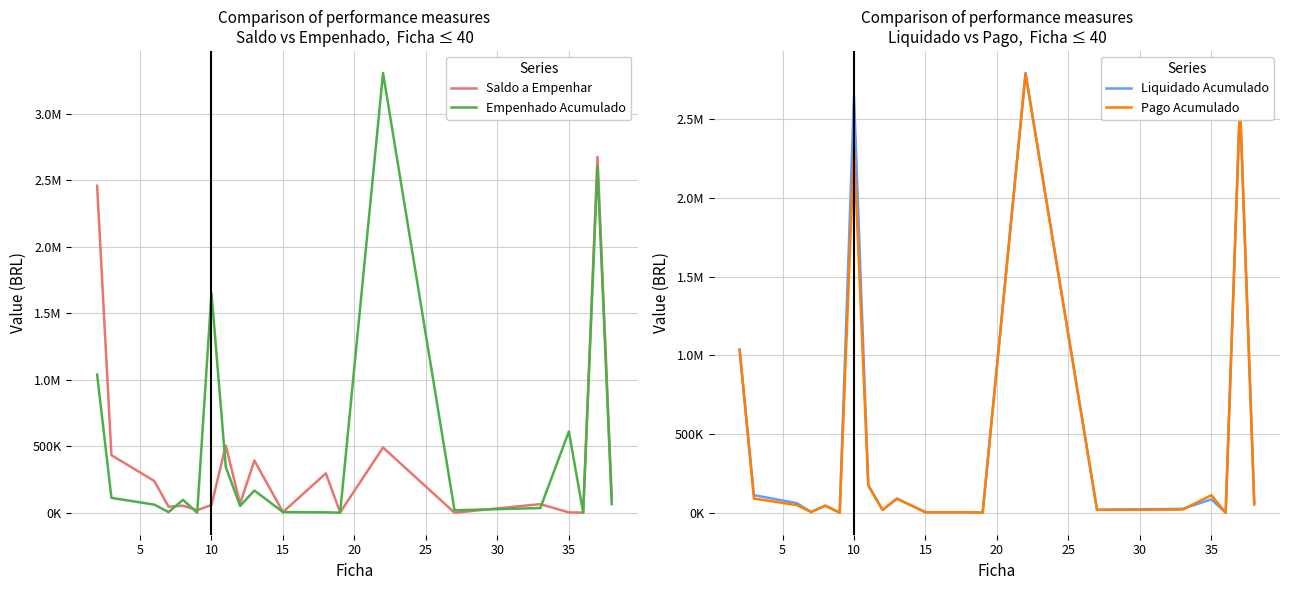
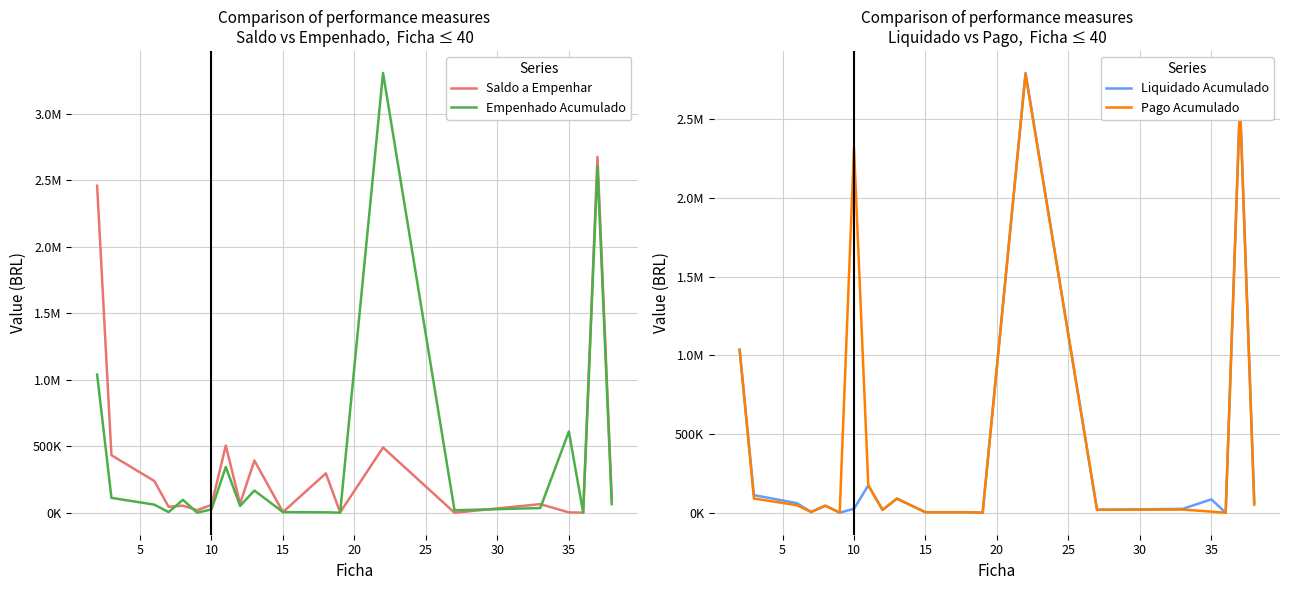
  {
    "Comparison of performance measures Saldo vs Empenhado, Ficha ≤ 40": {
      "Saldo a Empenhar": {
        "10": 60000,
        "35": 0
      },
      "Empenhado Acumulado": {
-       "10": 1650000,
+       "10": 30000,
        "35": 610000
      }
    },
    "Comparison of performance measures Liquidado vs Pago, Ficha ≤ 40": {
      "Liquidado Acumulado": {
-       "10": 2650000,
+       "10": 30000,
        "35": 90000
      },
      "Pago Acumulado": {
        "10": 2320000,
-       "35": 110000
+       "35": 10000
      }
    }
  }
